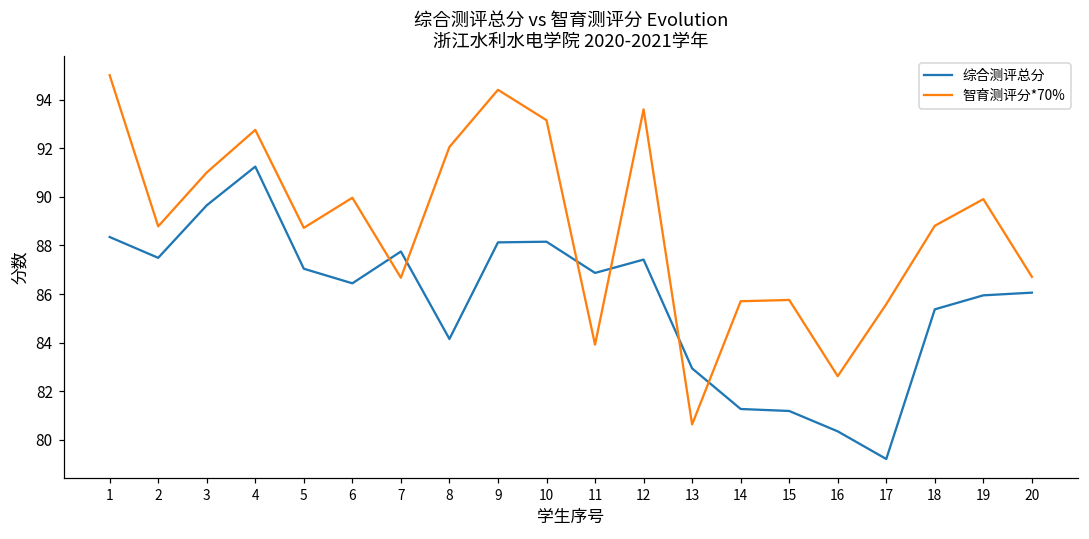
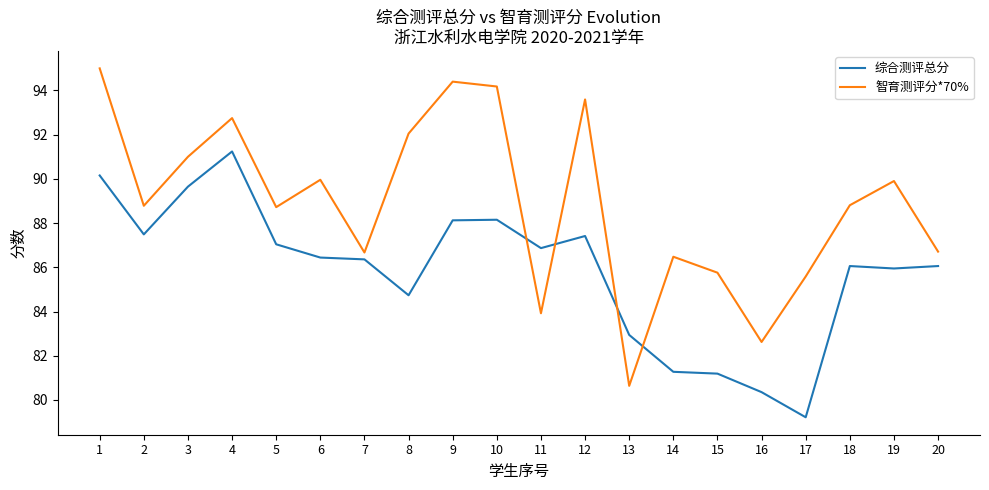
  {
    "综合测评总分": {
-     "1": 88.3,
+     "1": 90.2,
      "2": 87.5,
      "3": 89.6,
      "4": 91.2,
      "5": 87.0,
      "6": 86.4,
-     "7": 87.7,
-     "8": 84.2,
+     "7": 86.4,
+     "8": 84.7,
      "9": 88.1,
      "10": 88.2,
      "11": 86.9,
      "12": 87.4,
      "13": 82.9,
      "14": 81.3,
      "15": 81.2,
      "16": 80.4,
      "17": 79.2,
-     "18": 85.4,
+     "18": 86.1,
      "19": 85.9,
      "20": 86.1
    },
    "智育测评分*70%": {
      "1": 95.0,
      "2": 88.8,
      "3": 91.0,
      "4": 92.8,
      "5": 88.7,
      "6": 90.0,
      "7": 86.7,
      "8": 92.1,
      "9": 94.4,
-     "10": 93.2,
+     "10": 94.2,
      "11": 83.9,
      "12": 93.6,
      "13": 80.6,
-     "14": 85.7,
+     "14": 86.5,
      "15": 85.8,
      "16": 82.6,
      "17": 85.6,
      "18": 88.8,
      "19": 89.9,
      "20": 86.7
    }
  }
